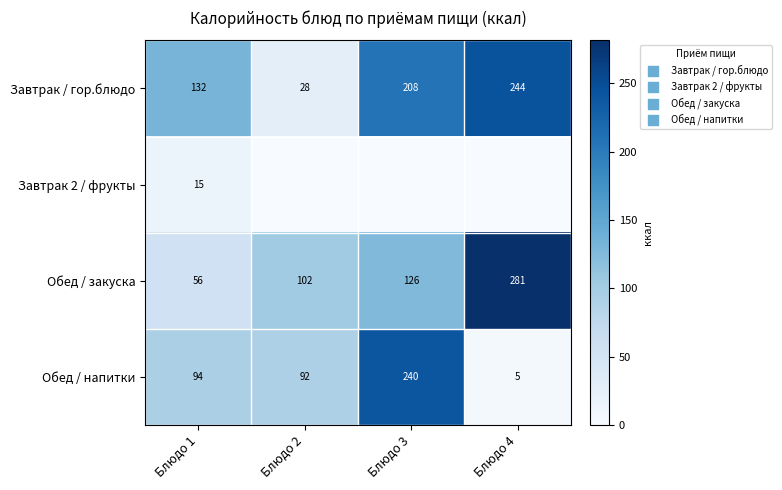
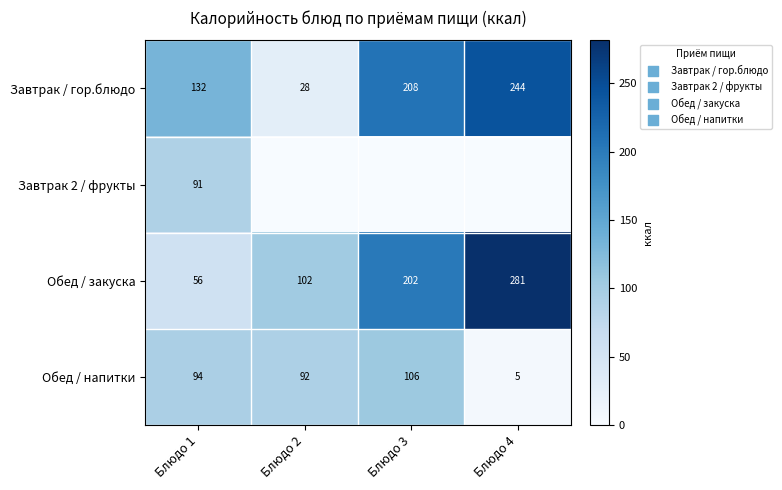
  {
    "Завтрак / гор.блюдо": {
      "Блюдо 1": 132,
      "Блюдо 2": 28,
      "Блюдо 3": 208,
      "Блюдо 4": 244
    },
    "Завтрак 2 / фрукты": {
-     "Блюдо 1": 15
+     "Блюдо 1": 91
    },
    "Обед / закуска": {
      "Блюдо 1": 56,
      "Блюдо 2": 102,
-     "Блюдо 3": 126,
+     "Блюдо 3": 202,
      "Блюдо 4": 281
    },
    "Обед / напитки": {
      "Блюдо 1": 94,
      "Блюдо 2": 92,
-     "Блюдо 3": 240,
+     "Блюдо 3": 106,
      "Блюдо 4": 5
    }
  }
